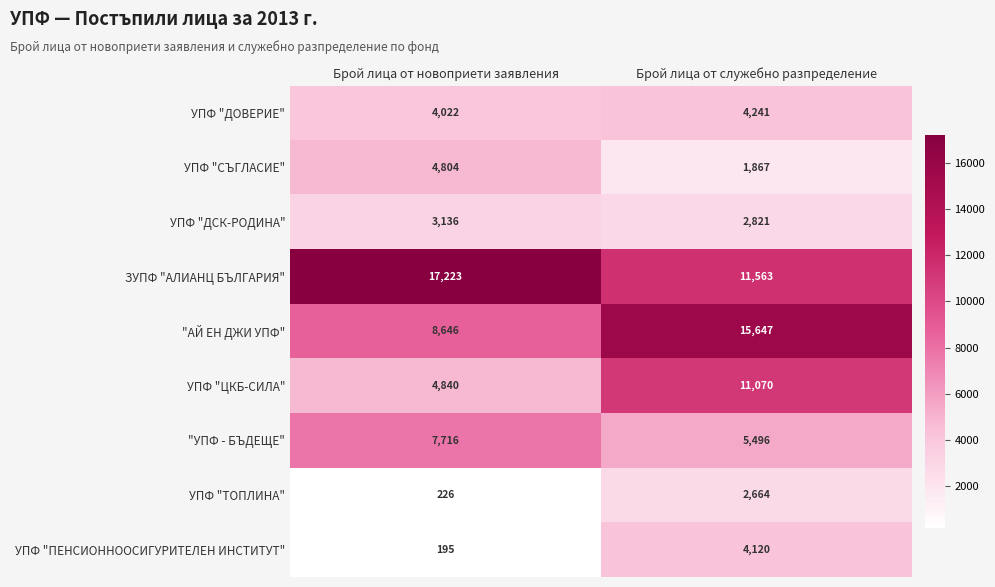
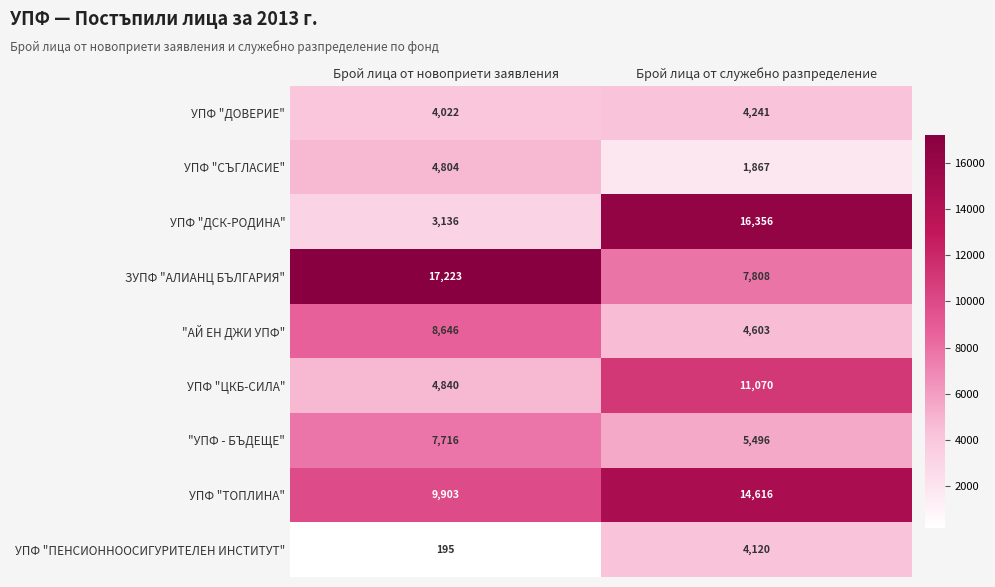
  {
    "УПФ \"ДОВЕРИЕ\"": {
      "Брой лица от новоприети заявления": "4,022",
      "Брой лица от служебно разпределение": "4,241"
    },
    "УПФ \"СЪГЛАСИЕ\"": {
      "Брой лица от новоприети заявления": "4,804",
      "Брой лица от служебно разпределение": "1,867"
    },
    "УПФ \"ДСК-РОДИНА\"": {
      "Брой лица от новоприети заявления": "3,136",
-     "Брой лица от служебно разпределение": "2,821"
+     "Брой лица от служебно разпределение": "16,356"
    },
    "ЗУПФ \"АЛИАНЦ БЪЛГАРИЯ\"": {
      "Брой лица от новоприети заявления": "17,223",
-     "Брой лица от служебно разпределение": "11,563"
+     "Брой лица от служебно разпределение": "7,808"
    },
    "\"АЙ ЕН ДЖИ УПФ\"": {
      "Брой лица от новоприети заявления": "8,646",
-     "Брой лица от служебно разпределение": "15,647"
+     "Брой лица от служебно разпределение": "4,603"
    },
    "УПФ \"ЦКБ-СИЛА\"": {
      "Брой лица от новоприети заявления": "4,840",
      "Брой лица от служебно разпределение": "11,070"
    },
    "\"УПФ - БЪДЕЩЕ\"": {
      "Брой лица от новоприети заявления": "7,716",
      "Брой лица от служебно разпределение": "5,496"
    },
    "УПФ \"ТОПЛИНА\"": {
-     "Брой лица от новоприети заявления": "226",
-     "Брой лица от служебно разпределение": "2,664"
+     "Брой лица от новоприети заявления": "9,903",
+     "Брой лица от служебно разпределение": "14,616"
    },
    "УПФ \"ПЕНСИОННООСИГУРИТЕЛЕН ИНСТИТУТ\"": {
      "Брой лица от новоприети заявления": "195",
      "Брой лица от служебно разпределение": "4,120"
    }
  }
